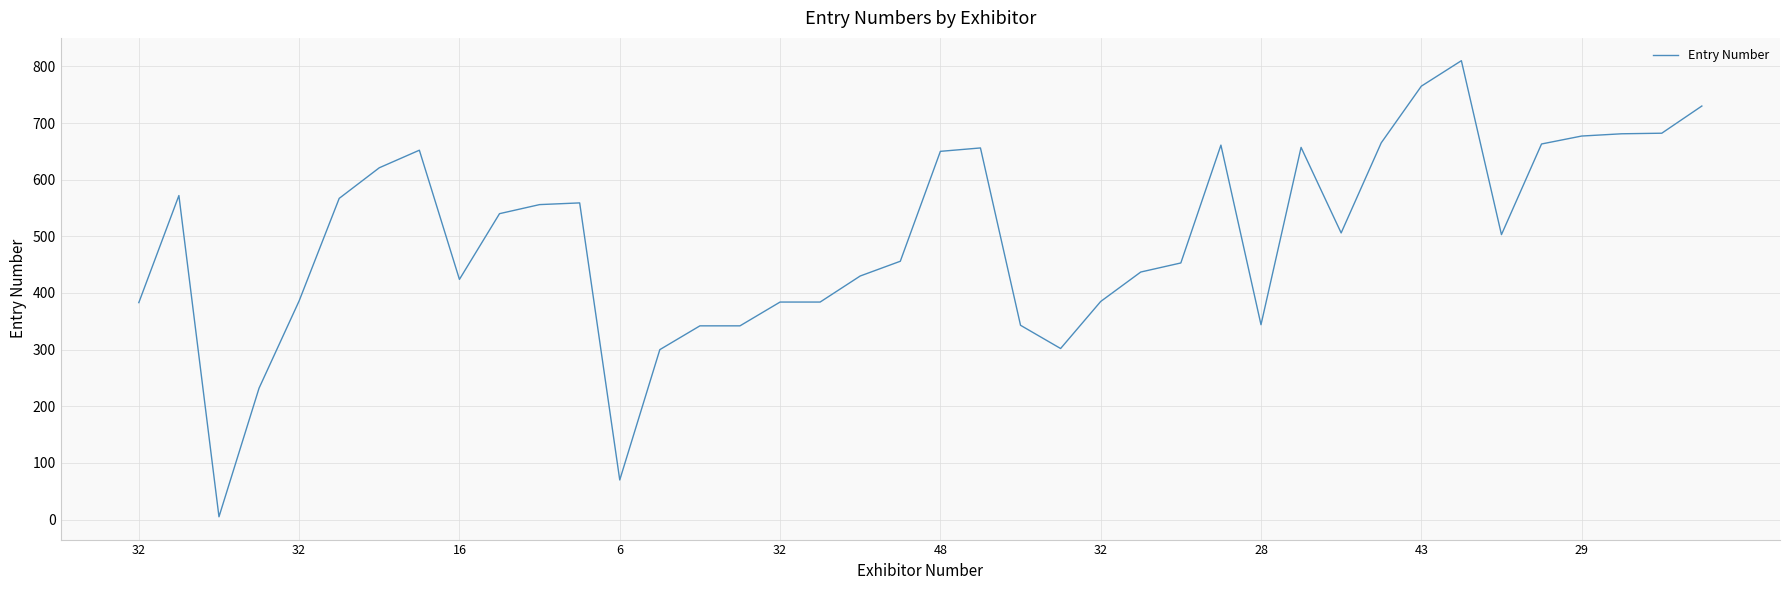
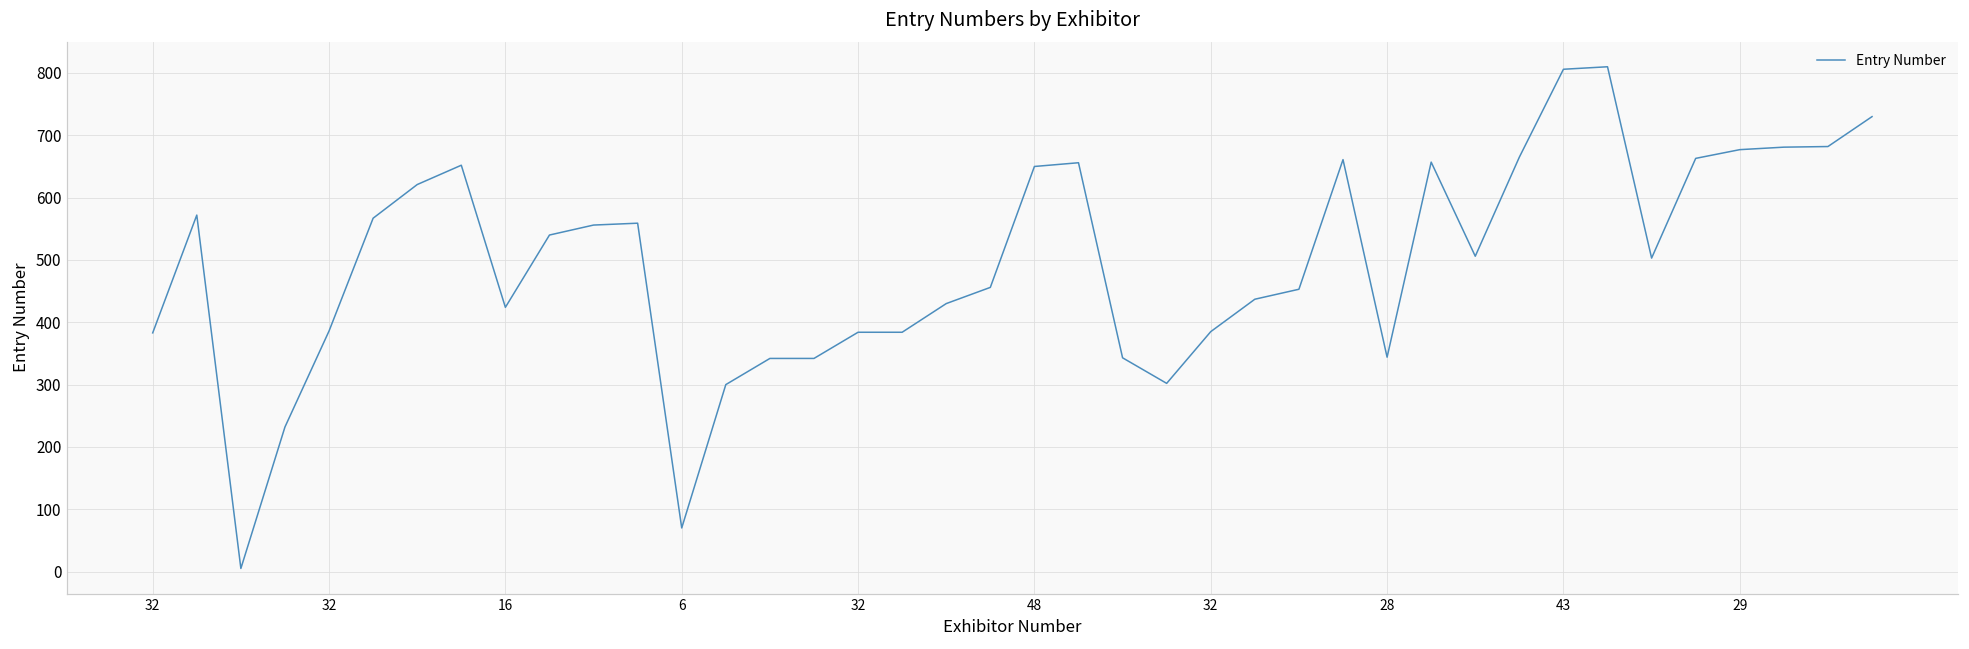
  {
    "16": 420,
    "48": 650,
    "28": 340,
-   "43": 770
+   "43": 810
  }
